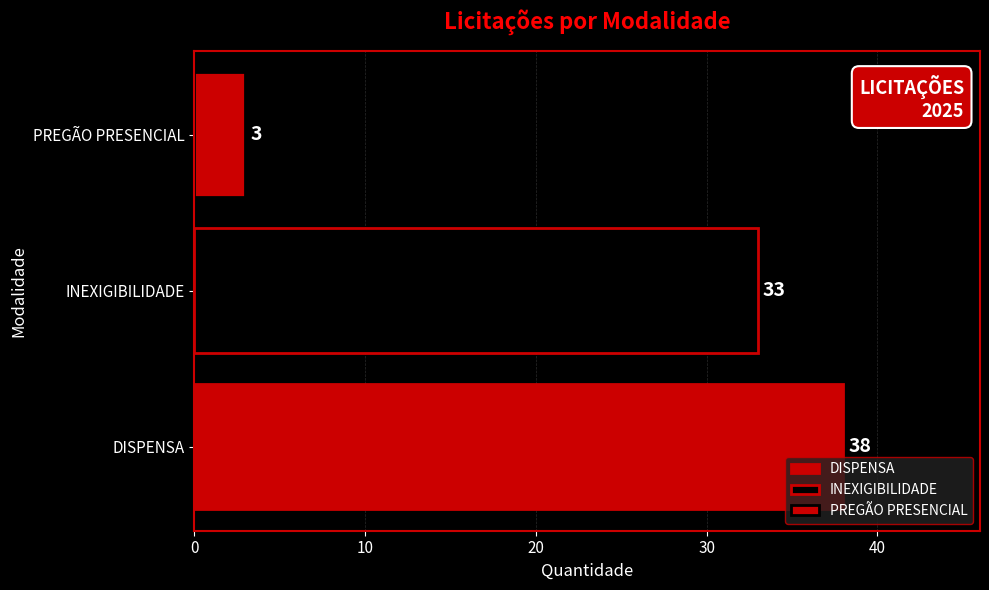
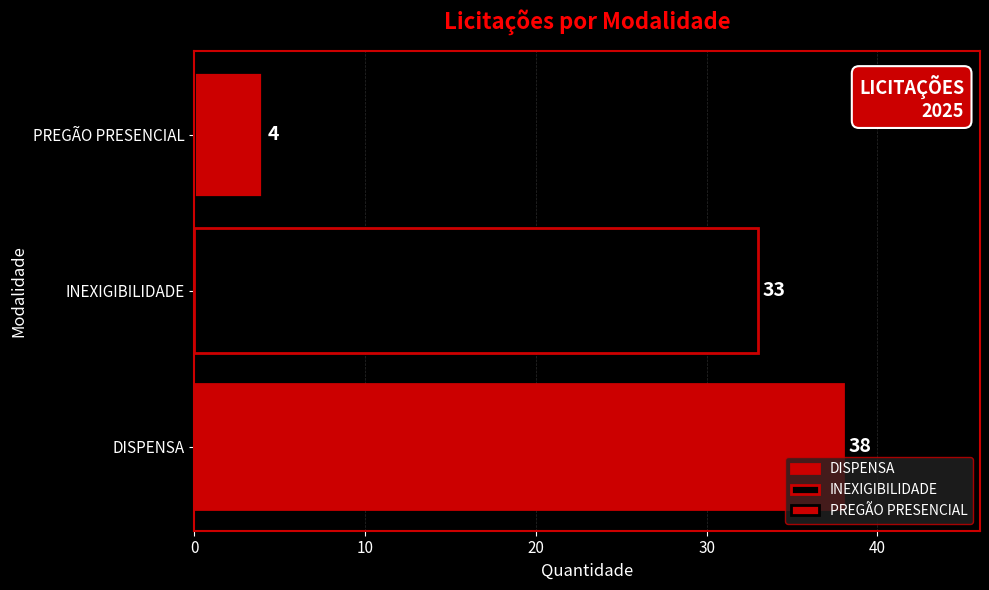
  {
-   "PREGÃO PRESENCIAL": 3,
+   "PREGÃO PRESENCIAL": 4,
    "INEXIGIBILIDADE": 33,
    "DISPENSA": 38
  }
